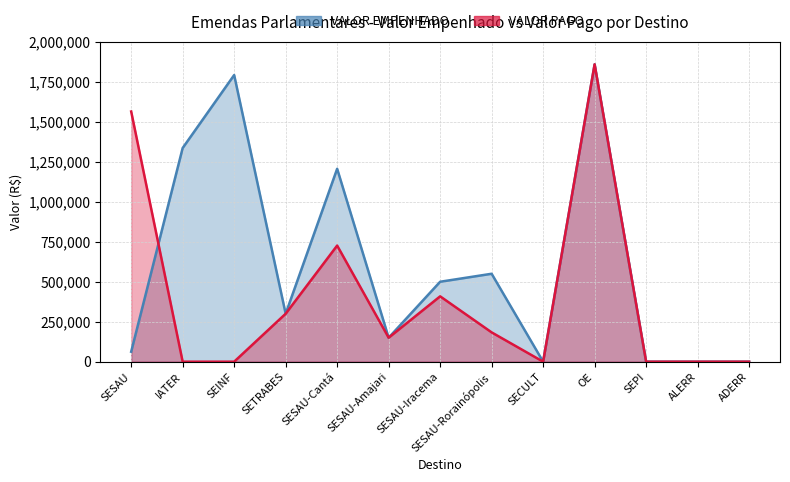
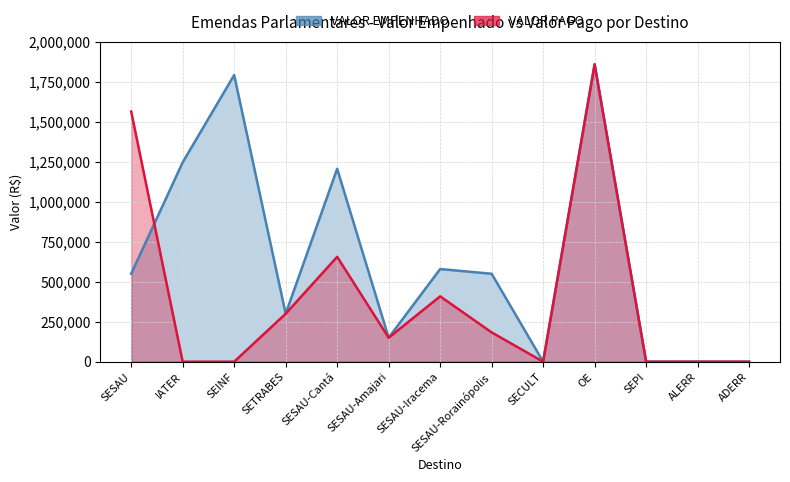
  {
    "VALOR EMPENHADO": {
-     "SESAU": "60,000",
-     "IATER": "1,340,000",
+     "SESAU": "550,000",
+     "IATER": "1,250,000",
      "SEINF": "1,790,000",
      "SESAU-Cantá": "1,210,000",
-     "SESAU-Iracema": "500,000",
+     "SESAU-Iracema": "580,000",
      "SESAU-Rorainópolis": "550,000"
    },
    "VALOR PAGO": {
      "SESAU": "1,560,000",
      "IATER": "0",
      "SEINF": "0",
-     "SESAU-Cantá": "730,000",
+     "SESAU-Cantá": "660,000",
      "SESAU-Iracema": "410,000",
      "SESAU-Rorainópolis": "180,000"
    }
  }
